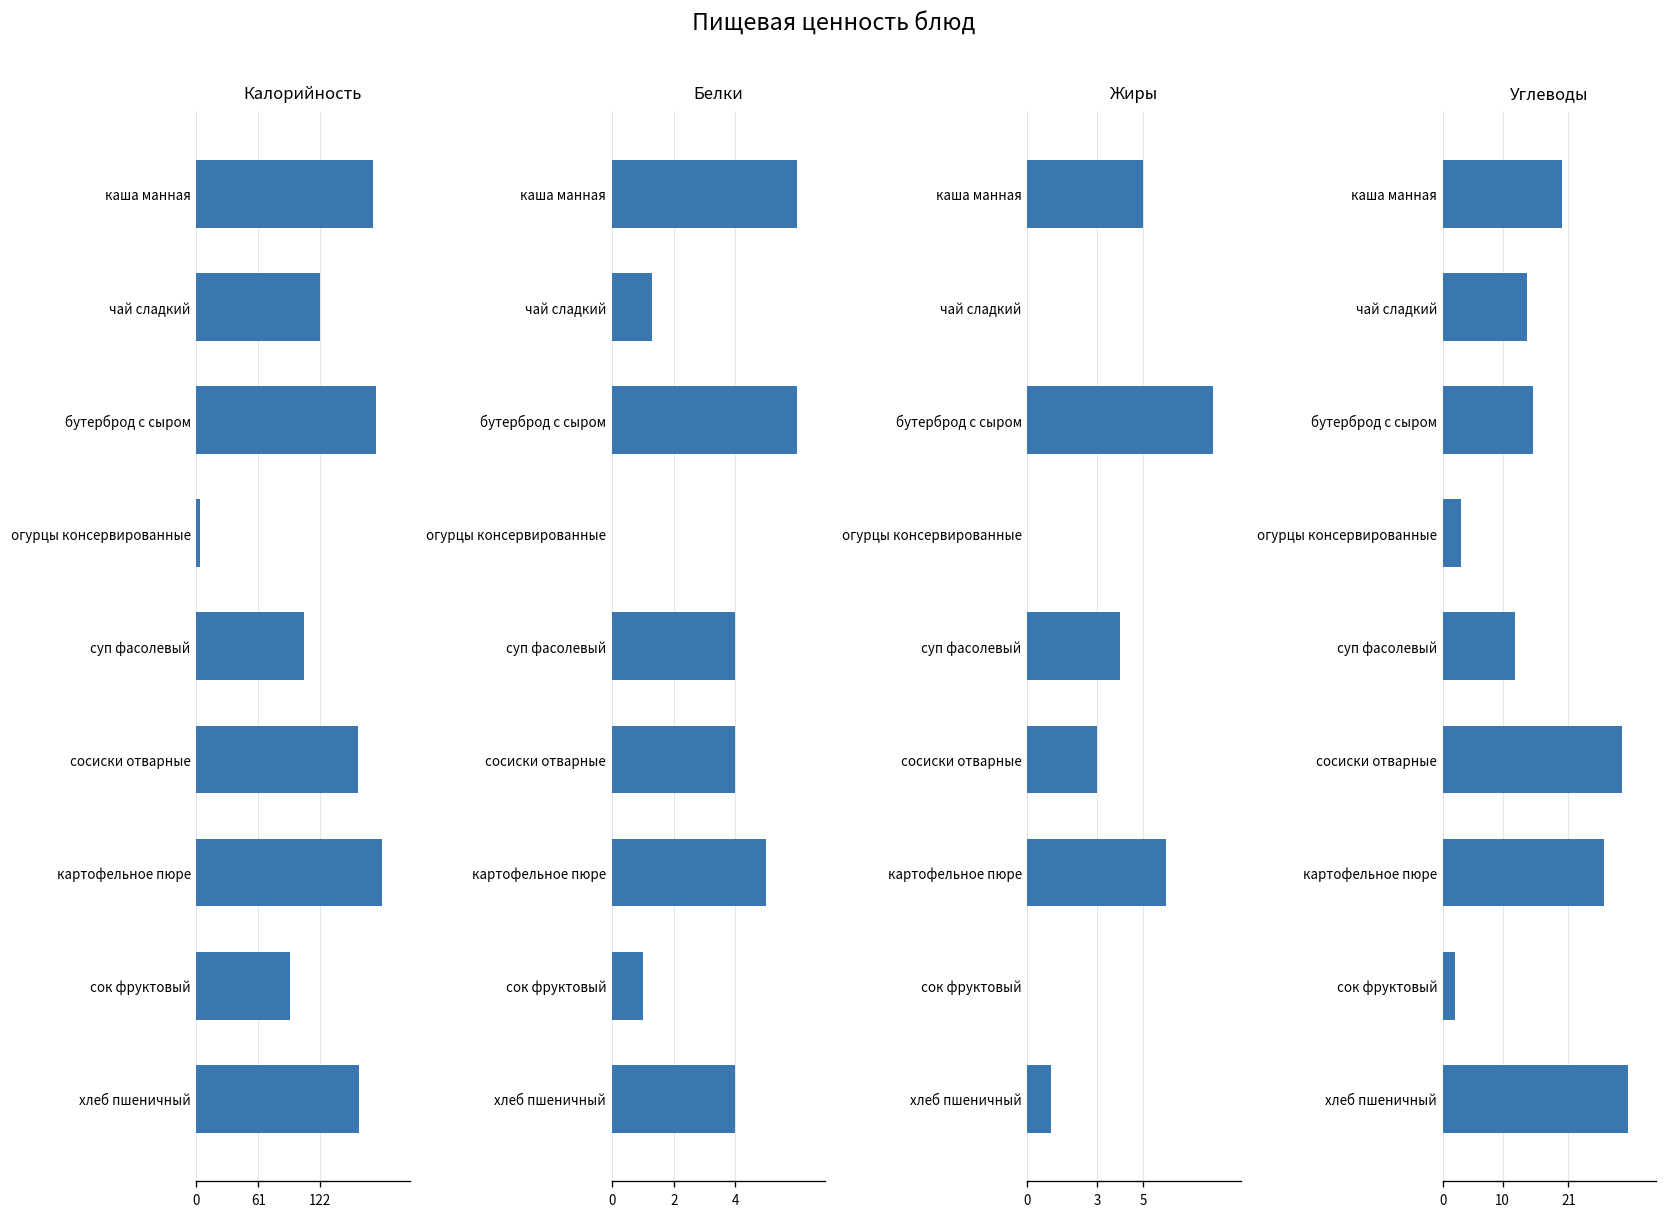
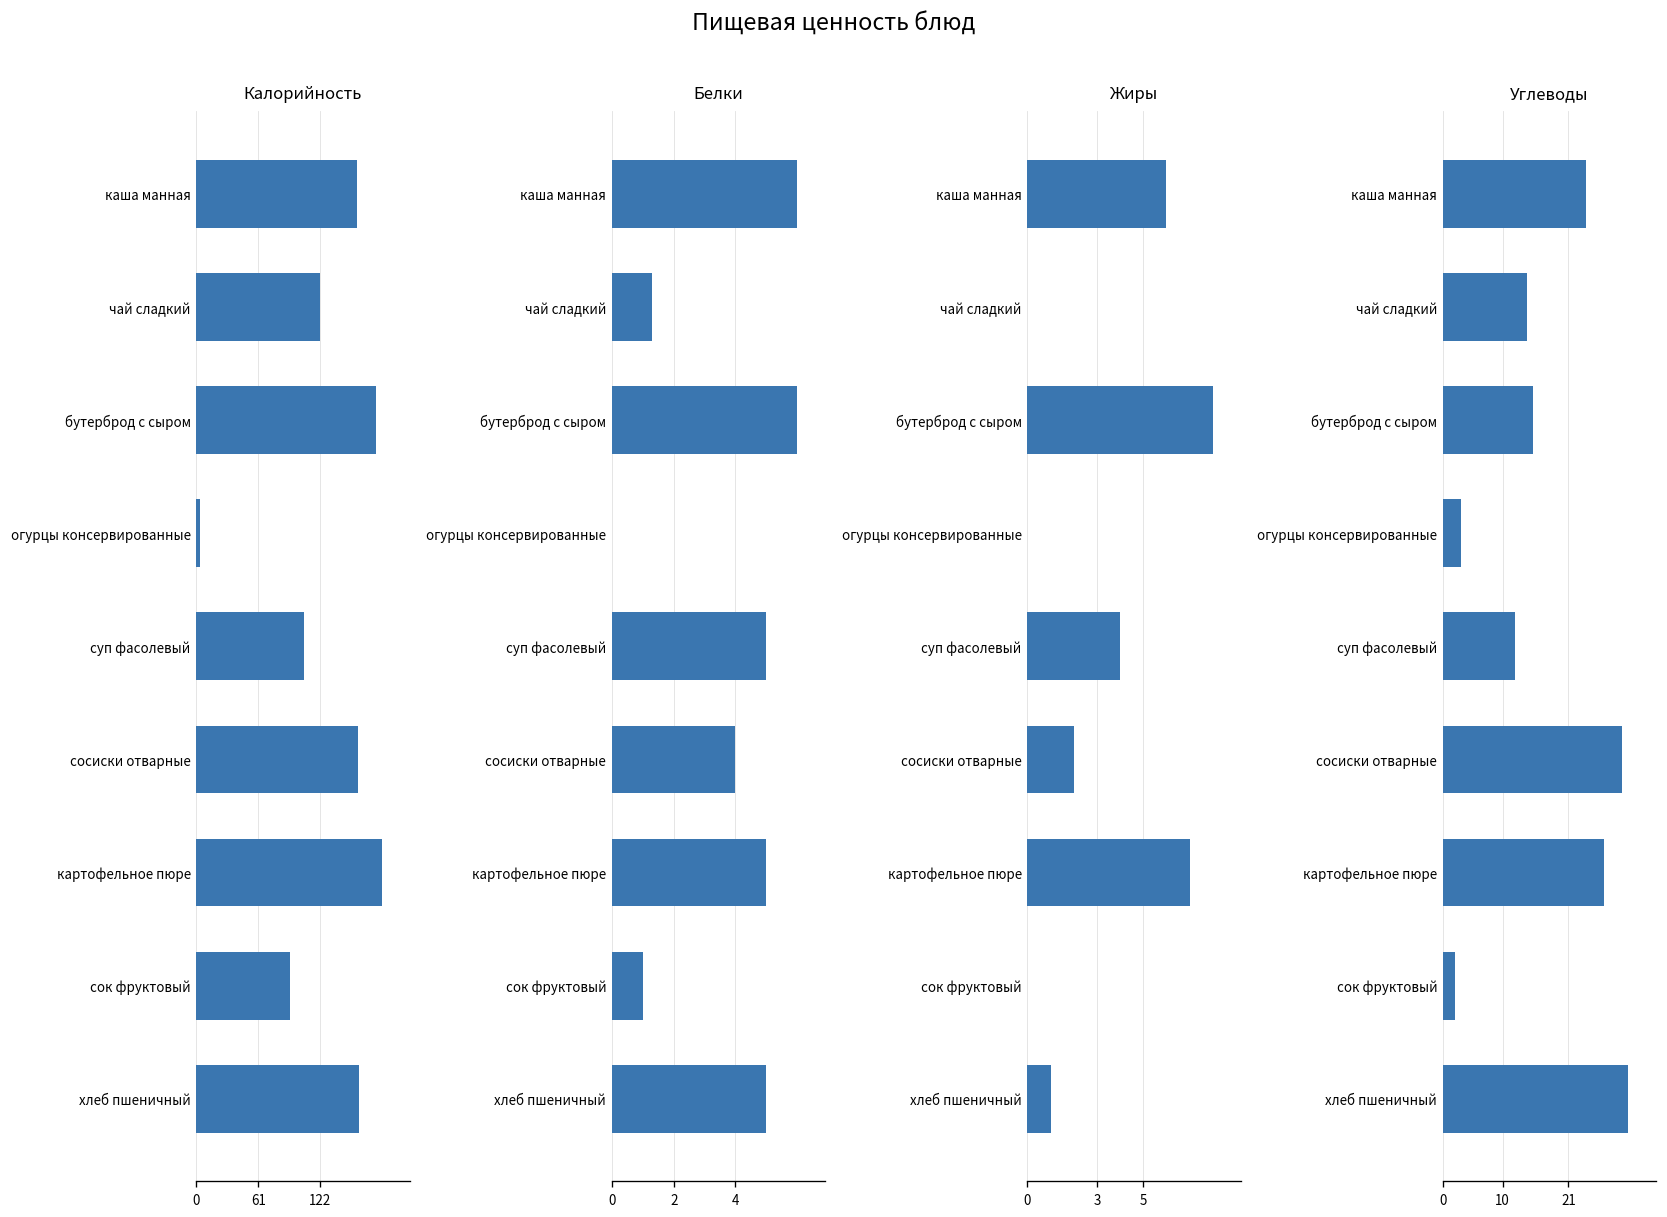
  {
    "Калорийность": {
-     "каша манная": 170,
+     "каша манная": 160,
      "чай сладкий": 120,
      "бутерброд с сыром": 180,
      "огурцы консервированные": 0,
      "суп фасолевый": 110,
      "сосиски отварные": 160,
      "картофельное пюре": 180,
      "сок фруктовый": 90,
      "хлеб пшеничный": 160
    },
    "Белки": {
      "каша манная": 6,
      "чай сладкий": 1.3,
      "бутерброд с сыром": 6,
      "огурцы консервированные": 0,
-     "суп фасолевый": 4,
+     "суп фасолевый": 5,
      "сосиски отварные": 4,
      "картофельное пюре": 5,
      "сок фруктовый": 1,
-     "хлеб пшеничный": 4
+     "хлеб пшеничный": 5
    },
    "Жиры": {
-     "каша манная": 5,
+     "каша манная": 6,
      "чай сладкий": 0,
      "бутерброд с сыром": 8,
      "огурцы консервированные": 0,
      "суп фасолевый": 4,
-     "сосиски отварные": 3,
-     "картофельное пюре": 6,
+     "сосиски отварные": 2,
+     "картофельное пюре": 7,
      "сок фруктовый": 0,
      "хлеб пшеничный": 1
    },
    "Углеводы": {
-     "каша манная": 20,
+     "каша манная": 24,
      "чай сладкий": 14,
      "бутерброд с сыром": 15,
      "огурцы консервированные": 3,
      "суп фасолевый": 12,
      "сосиски отварные": 30,
      "картофельное пюре": 27,
      "сок фруктовый": 2,
      "хлеб пшеничный": 31
    }
  }
